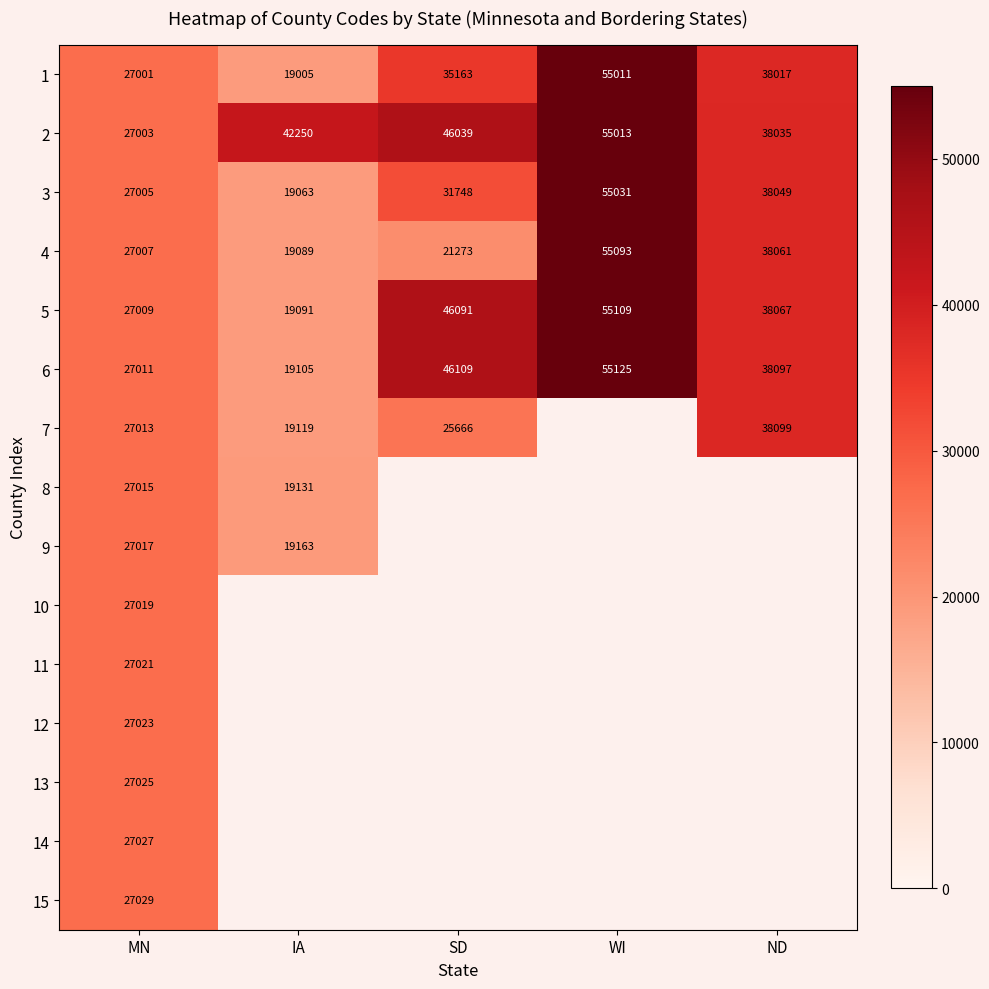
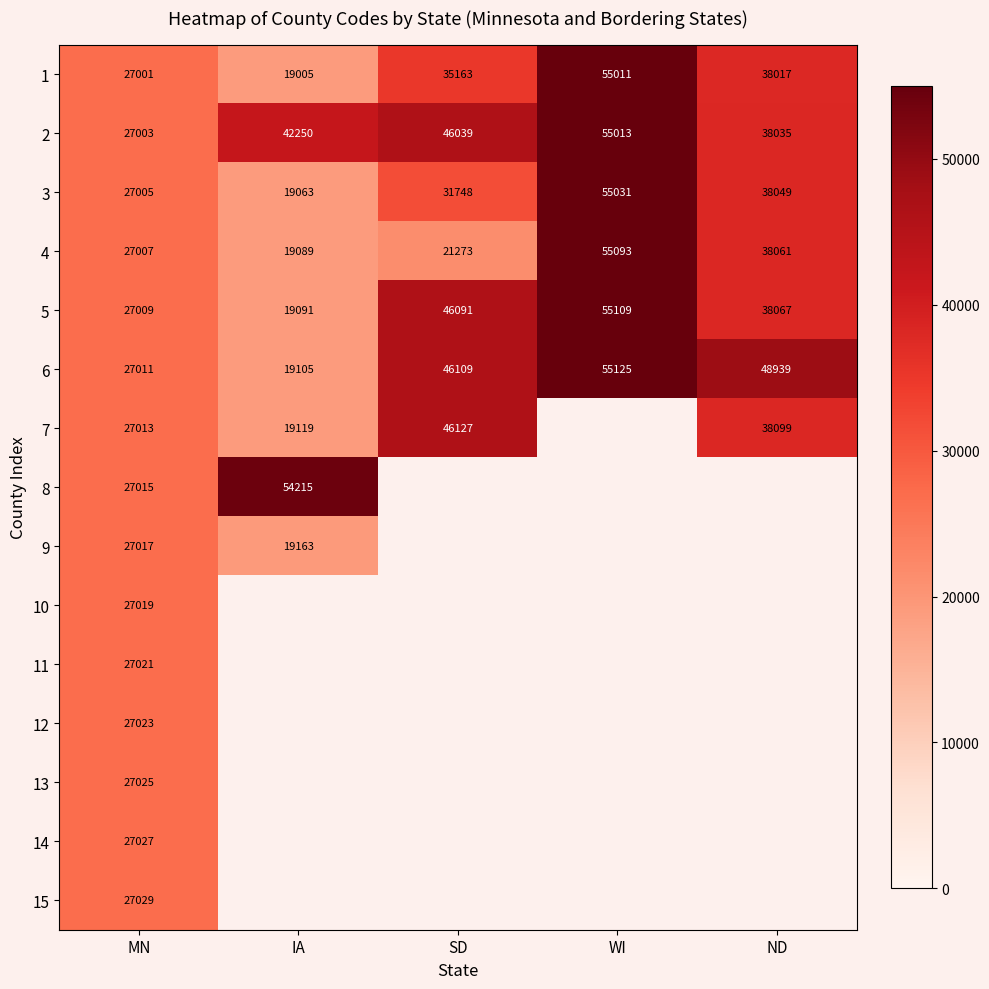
  {
    "1": {
      "MN": 27001,
      "IA": 19005,
      "SD": 35163,
      "WI": 55011,
      "ND": 38017
    },
    "2": {
      "MN": 27003,
      "IA": 42250,
      "SD": 46039,
      "WI": 55013,
      "ND": 38035
    },
    "3": {
      "MN": 27005,
      "IA": 19063,
      "SD": 31748,
      "WI": 55031,
      "ND": 38049
    },
    "4": {
      "MN": 27007,
      "IA": 19089,
      "SD": 21273,
      "WI": 55093,
      "ND": 38061
    },
    "5": {
      "MN": 27009,
      "IA": 19091,
      "SD": 46091,
      "WI": 55109,
      "ND": 38067
    },
    "6": {
      "MN": 27011,
      "IA": 19105,
      "SD": 46109,
      "WI": 55125,
-     "ND": 38097
+     "ND": 48939
    },
    "7": {
      "MN": 27013,
      "IA": 19119,
-     "SD": 25666,
+     "SD": 46127,
      "ND": 38099
    },
    "8": {
      "MN": 27015,
-     "IA": 19131
+     "IA": 54215
    },
    "9": {
      "MN": 27017,
      "IA": 19163
    },
    "10": {
      "MN": 27019
    },
    "11": {
      "MN": 27021
    },
    "12": {
      "MN": 27023
    },
    "13": {
      "MN": 27025
    },
    "14": {
      "MN": 27027
    },
    "15": {
      "MN": 27029
    }
  }
